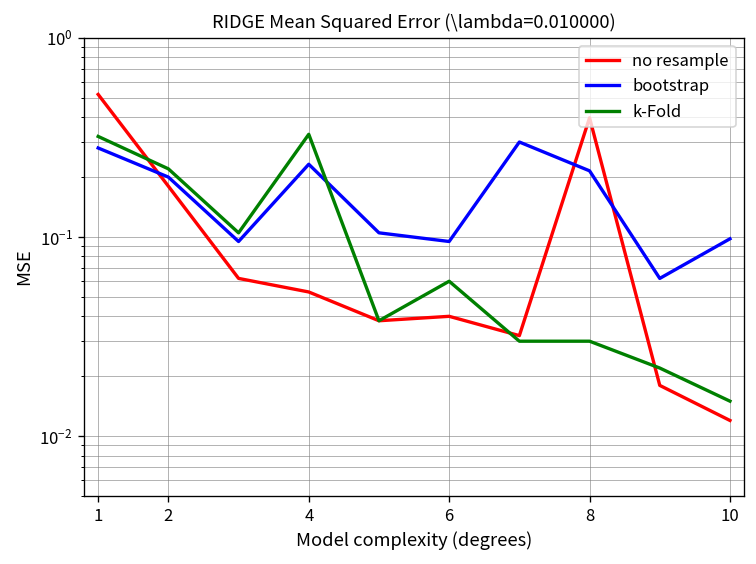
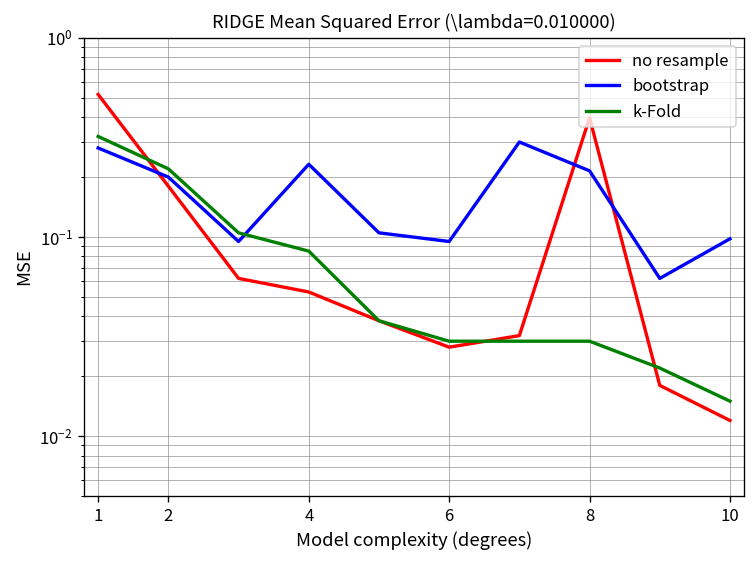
  {
    "no resample": {
      "1": 0.52,
      "2": 0.18,
      "4": 0.053,
-     "6": 0.040,
+     "6": 0.028,
      "10": 0.012
    },
    "bootstrap": {
      "1": 0.28,
      "2": 0.20,
      "4": 0.23,
      "6": 0.10,
      "8": 0.22,
      "10": 0.10
    },
    "k-Fold": {
      "1": 0.32,
      "2": 0.22,
-     "4": 0.33,
-     "6": 0.06,
+     "4": 0.09,
+     "6": 0.03,
      "8": 0.03,
      "10": 0.015
    }
  }
